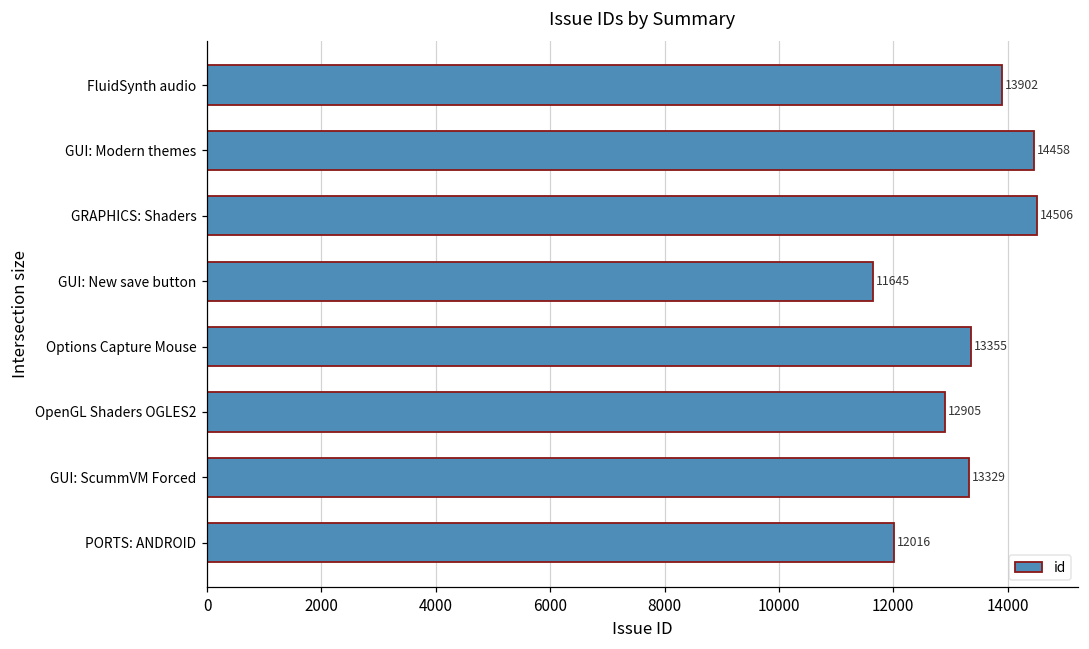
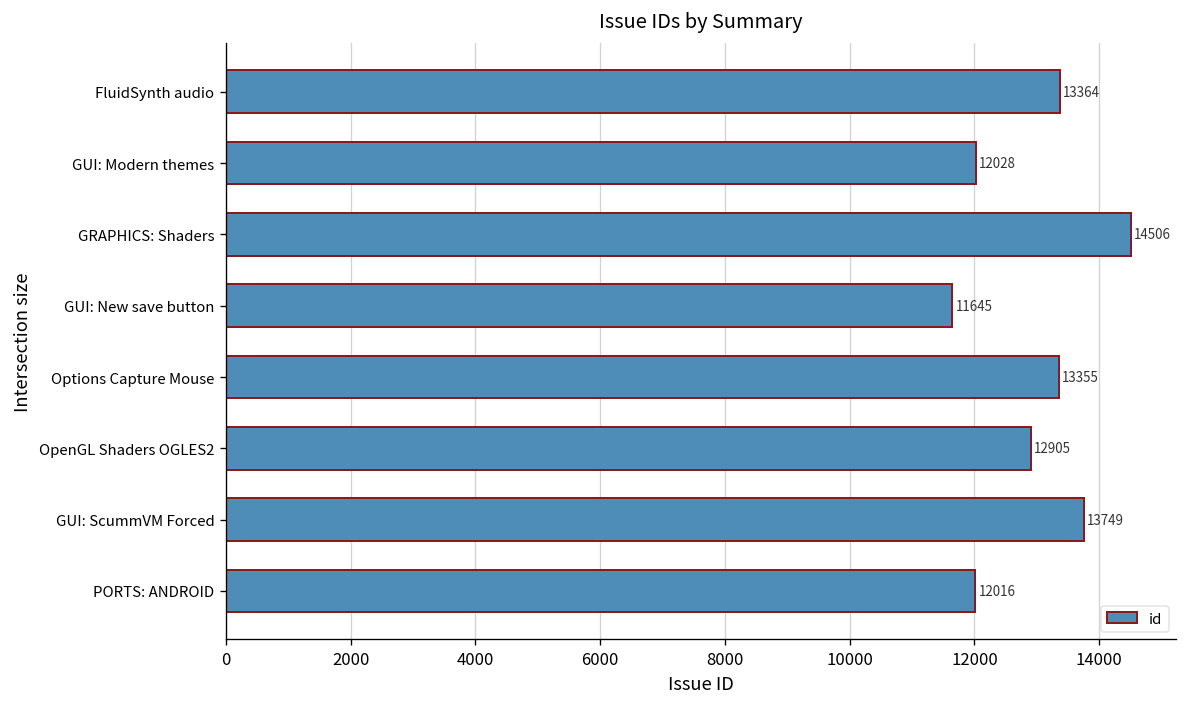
  {
-   "FluidSynth audio": 13902,
-   "GUI: Modern themes": 14458,
+   "FluidSynth audio": 13364,
+   "GUI: Modern themes": 12028,
    "GRAPHICS: Shaders": 14506,
    "GUI: New save button": 11645,
    "Options Capture Mouse": 13355,
    "OpenGL Shaders OGLES2": 12905,
-   "GUI: ScummVM Forced": 13329,
+   "GUI: ScummVM Forced": 13749,
    "PORTS: ANDROID": 12016
  }
